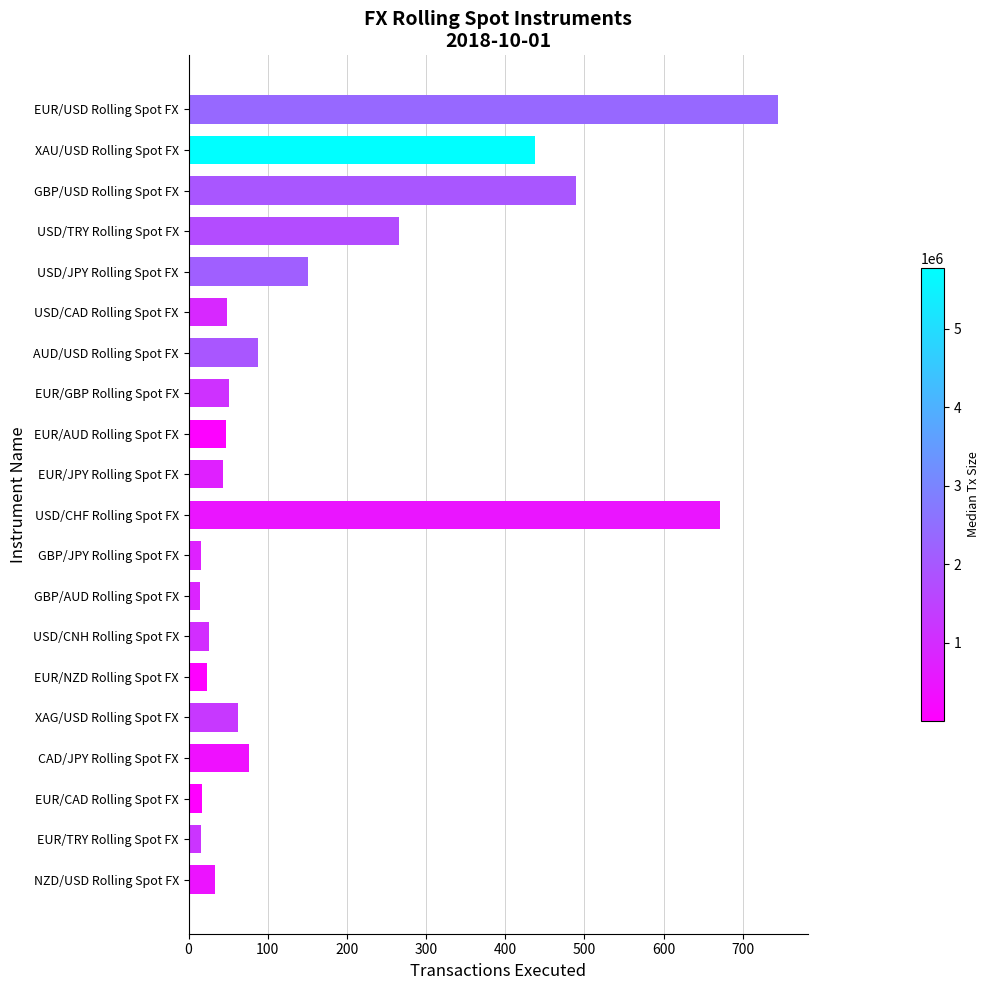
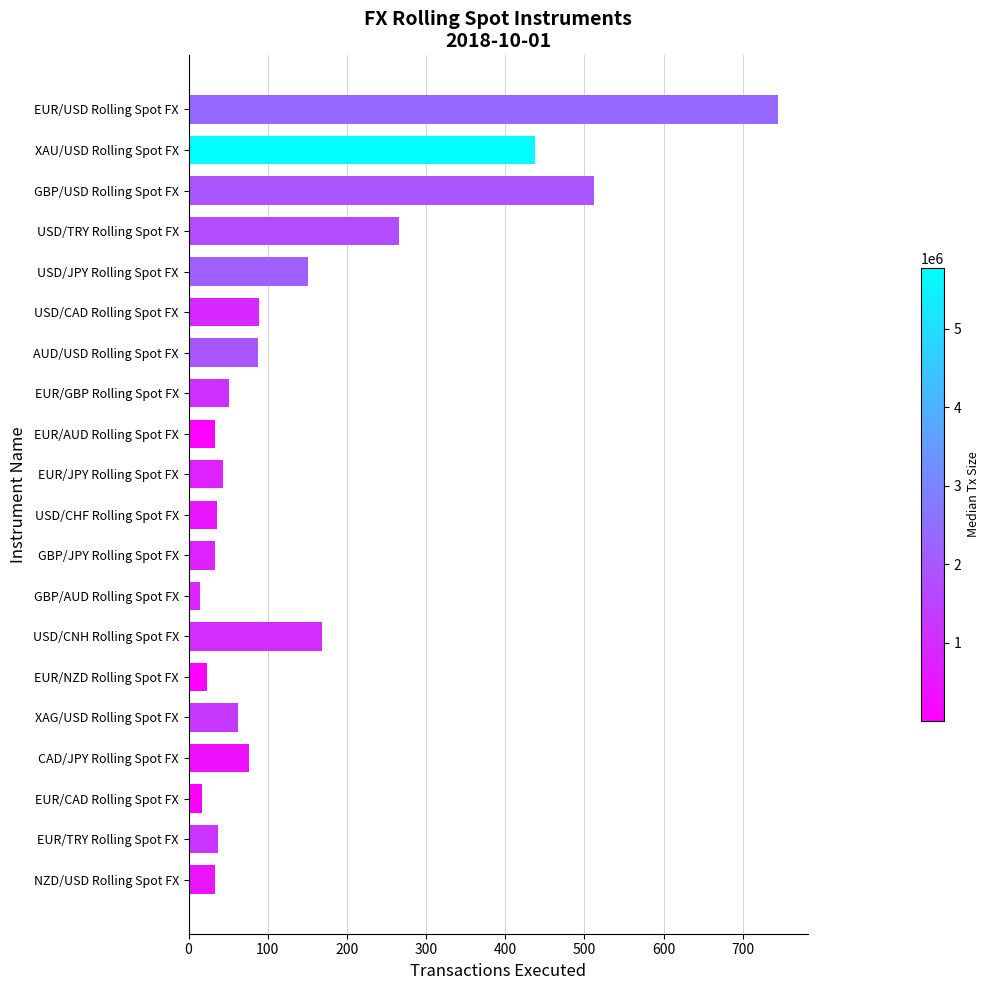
  {
    "EUR/USD Rolling Spot FX": 750,
    "XAU/USD Rolling Spot FX": 440,
-   "GBP/USD Rolling Spot FX": 490,
+   "GBP/USD Rolling Spot FX": 510,
    "USD/TRY Rolling Spot FX": 270,
    "USD/JPY Rolling Spot FX": 150,
-   "USD/CAD Rolling Spot FX": 50,
+   "USD/CAD Rolling Spot FX": 90,
    "AUD/USD Rolling Spot FX": 90,
    "EUR/GBP Rolling Spot FX": 50,
-   "EUR/AUD Rolling Spot FX": 50,
+   "EUR/AUD Rolling Spot FX": 30,
    "EUR/JPY Rolling Spot FX": 40,
-   "USD/CHF Rolling Spot FX": 670,
-   "GBP/JPY Rolling Spot FX": 20,
+   "USD/CHF Rolling Spot FX": 40,
+   "GBP/JPY Rolling Spot FX": 30,
    "GBP/AUD Rolling Spot FX": 20,
-   "USD/CNH Rolling Spot FX": 30,
+   "USD/CNH Rolling Spot FX": 170,
    "EUR/NZD Rolling Spot FX": 20,
    "XAG/USD Rolling Spot FX": 60,
    "CAD/JPY Rolling Spot FX": 80,
    "EUR/CAD Rolling Spot FX": 20,
-   "EUR/TRY Rolling Spot FX": 20,
+   "EUR/TRY Rolling Spot FX": 40,
    "NZD/USD Rolling Spot FX": 30
  }
